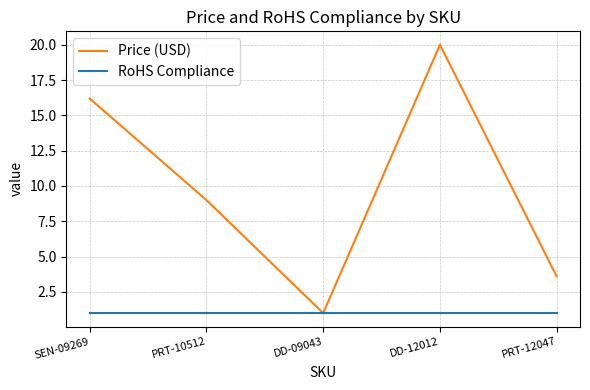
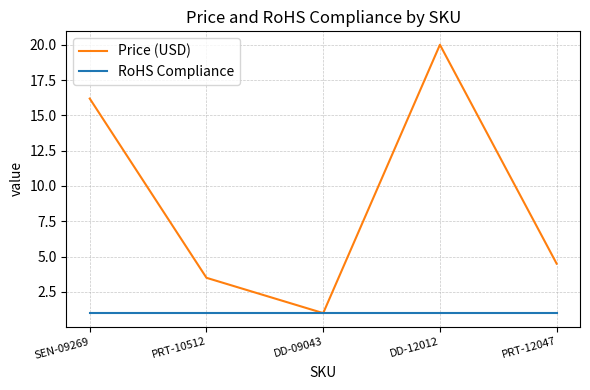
  {
    "Price (USD)": {
      "SEN-09269": 16.2,
-     "PRT-10512": 9.0,
+     "PRT-10512": 3.5,
      "DD-12012": 20.0,
-     "PRT-12047": 3.6
+     "PRT-12047": 4.5
    },
    "RoHS Compliance": {
      "SEN-09269": 1.0,
      "PRT-10512": 1.0,
      "DD-12012": 1.0,
      "PRT-12047": 1.0
    }
  }
